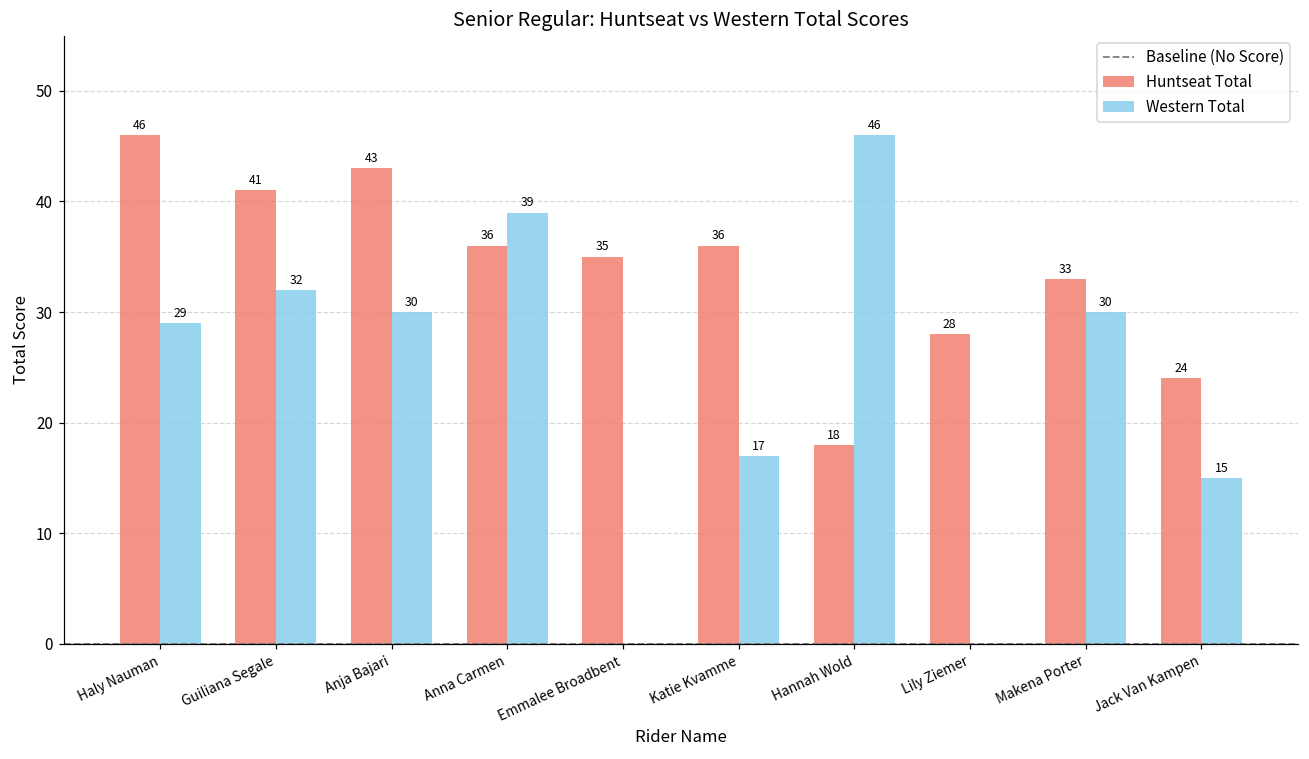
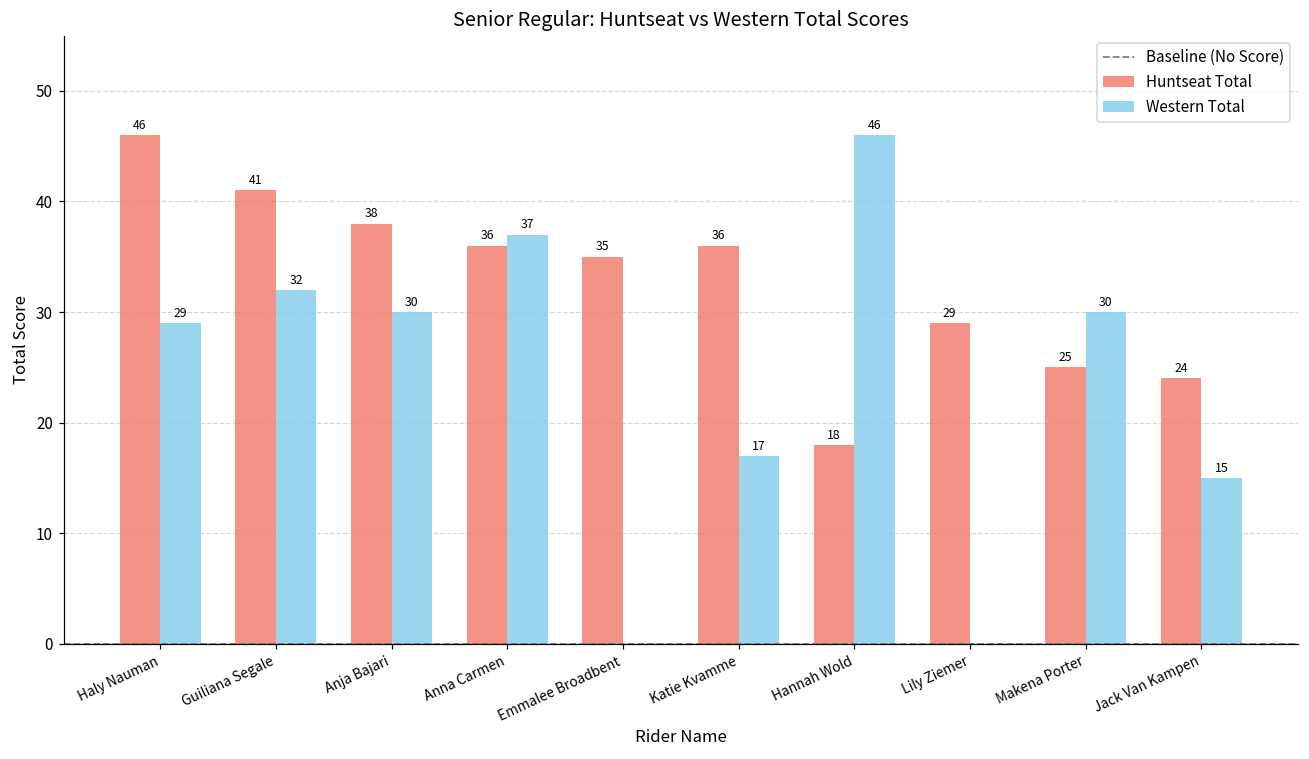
  {
    "Huntseat Total": {
      "Haly Nauman": 46,
      "Guiliana Segale": 41,
-     "Anja Bajari": 43,
+     "Anja Bajari": 38,
      "Anna Carmen": 36,
      "Emmalee Broadbent": 35,
      "Katie Kvamme": 36,
      "Hannah Wold": 18,
-     "Lily Ziemer": 28,
-     "Makena Porter": 33,
+     "Lily Ziemer": 29,
+     "Makena Porter": 25,
      "Jack Van Kampen": 24
    },
    "Western Total": {
      "Haly Nauman": 29,
      "Guiliana Segale": 32,
      "Anja Bajari": 30,
-     "Anna Carmen": 39,
+     "Anna Carmen": 37,
      "Katie Kvamme": 17,
      "Hannah Wold": 46,
      "Makena Porter": 30,
      "Jack Van Kampen": 15
    }
  }
